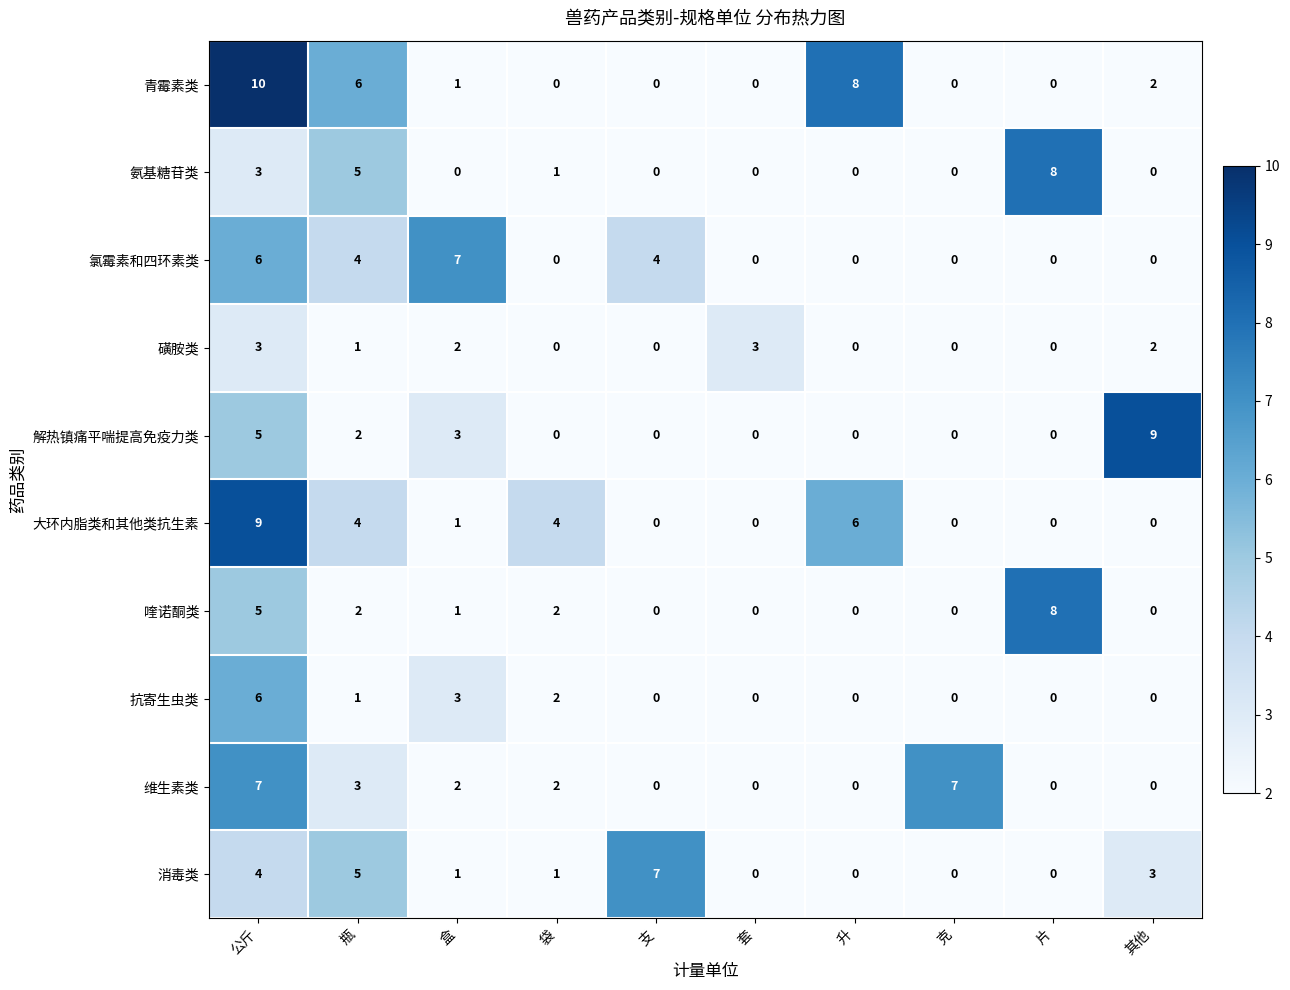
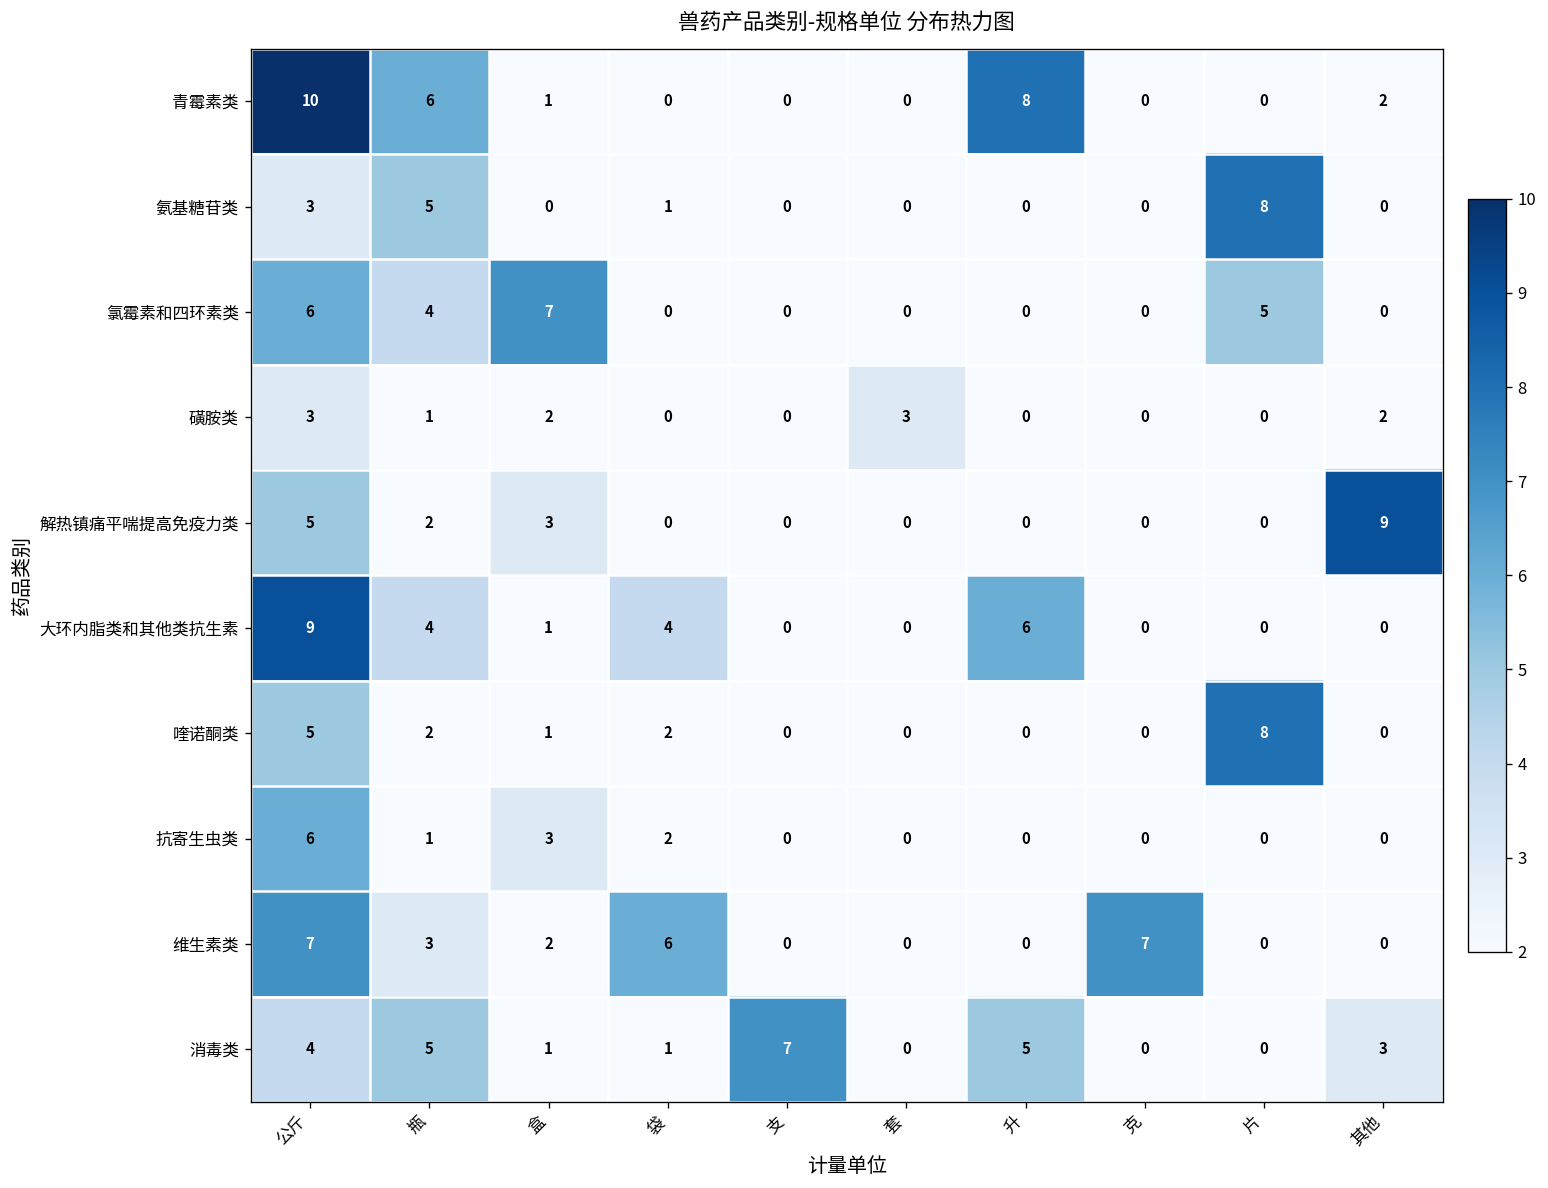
  {
    "青霉素类": {
      "公斤": 10,
      "瓶": 6,
      "盒": 1,
      "袋": 0,
      "支": 0,
      "套": 0,
      "升": 8,
      "克": 0,
      "片": 0,
      "其他": 2
    },
    "氨基糖苷类": {
      "公斤": 3,
      "瓶": 5,
      "盒": 0,
      "袋": 1,
      "支": 0,
      "套": 0,
      "升": 0,
      "克": 0,
      "片": 8,
      "其他": 0
    },
    "氯霉素和四环素类": {
      "公斤": 6,
      "瓶": 4,
      "盒": 7,
      "袋": 0,
-     "支": 4,
+     "支": 0,
      "套": 0,
      "升": 0,
      "克": 0,
-     "片": 0,
+     "片": 5,
      "其他": 0
    },
    "磺胺类": {
      "公斤": 3,
      "瓶": 1,
      "盒": 2,
      "袋": 0,
      "支": 0,
      "套": 3,
      "升": 0,
      "克": 0,
      "片": 0,
      "其他": 2
    },
    "解热镇痛平喘提高免疫力类": {
      "公斤": 5,
      "瓶": 2,
      "盒": 3,
      "袋": 0,
      "支": 0,
      "套": 0,
      "升": 0,
      "克": 0,
      "片": 0,
      "其他": 9
    },
    "大环内脂类和其他类抗生素": {
      "公斤": 9,
      "瓶": 4,
      "盒": 1,
      "袋": 4,
      "支": 0,
      "套": 0,
      "升": 6,
      "克": 0,
      "片": 0,
      "其他": 0
    },
    "喹诺酮类": {
      "公斤": 5,
      "瓶": 2,
      "盒": 1,
      "袋": 2,
      "支": 0,
      "套": 0,
      "升": 0,
      "克": 0,
      "片": 8,
      "其他": 0
    },
    "抗寄生虫类": {
      "公斤": 6,
      "瓶": 1,
      "盒": 3,
      "袋": 2,
      "支": 0,
      "套": 0,
      "升": 0,
      "克": 0,
      "片": 0,
      "其他": 0
    },
    "维生素类": {
      "公斤": 7,
      "瓶": 3,
      "盒": 2,
-     "袋": 2,
+     "袋": 6,
      "支": 0,
      "套": 0,
      "升": 0,
      "克": 7,
      "片": 0,
      "其他": 0
    },
    "消毒类": {
      "公斤": 4,
      "瓶": 5,
      "盒": 1,
      "袋": 1,
      "支": 7,
      "套": 0,
-     "升": 0,
+     "升": 5,
      "克": 0,
      "片": 0,
      "其他": 3
    }
  }
